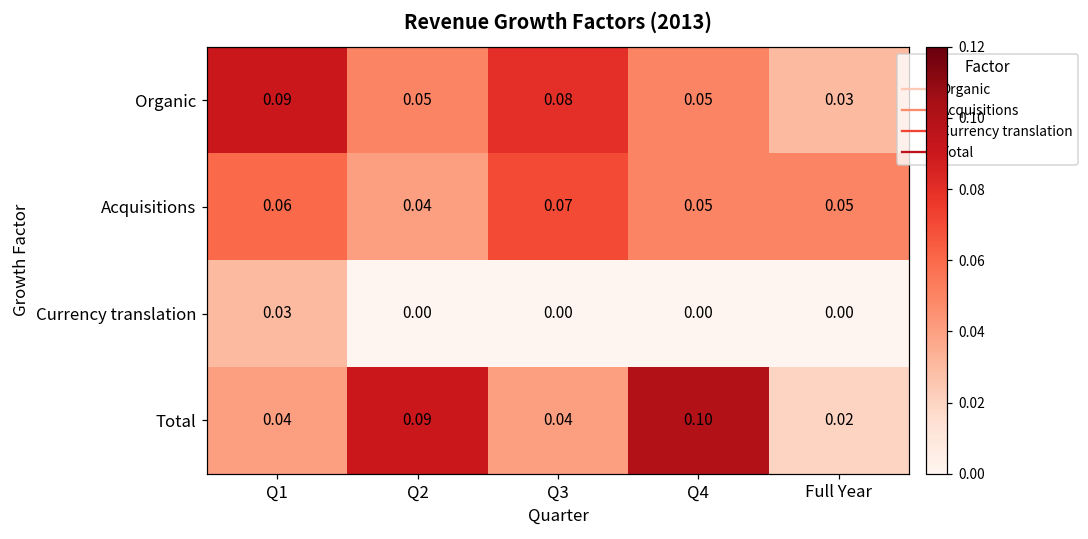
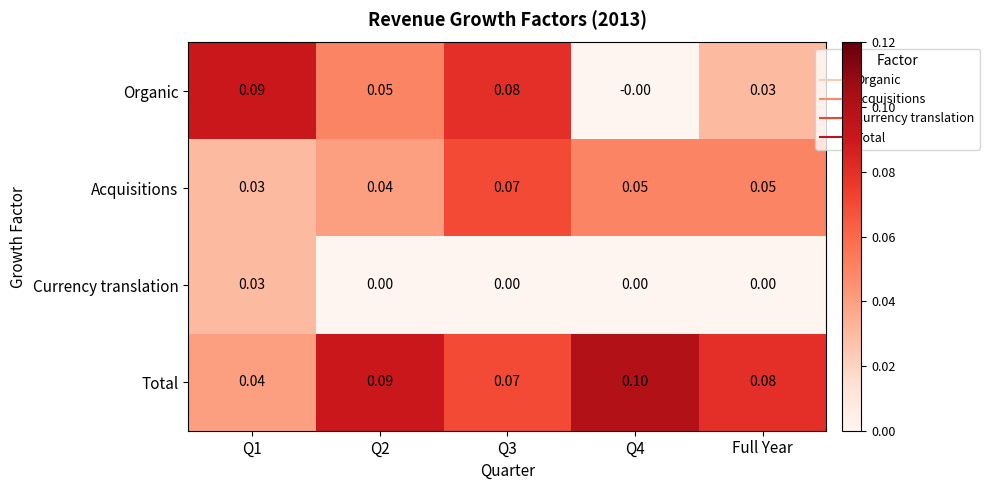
  {
    "Organic": {
      "Q1": 0.09,
      "Q2": 0.05,
      "Q3": 0.08,
-     "Q4": 0.05,
+     "Q4": -0.00,
      "Full Year": 0.03
    },
    "Acquisitions": {
-     "Q1": 0.06,
+     "Q1": 0.03,
      "Q2": 0.04,
      "Q3": 0.07,
      "Q4": 0.05,
      "Full Year": 0.05
    },
    "Currency translation": {
      "Q1": 0.03,
      "Q2": 0.00,
      "Q3": 0.00,
      "Q4": 0.00,
      "Full Year": 0.00
    },
    "Total": {
      "Q1": 0.04,
      "Q2": 0.09,
-     "Q3": 0.04,
+     "Q3": 0.07,
      "Q4": 0.10,
-     "Full Year": 0.02
+     "Full Year": 0.08
    }
  }
